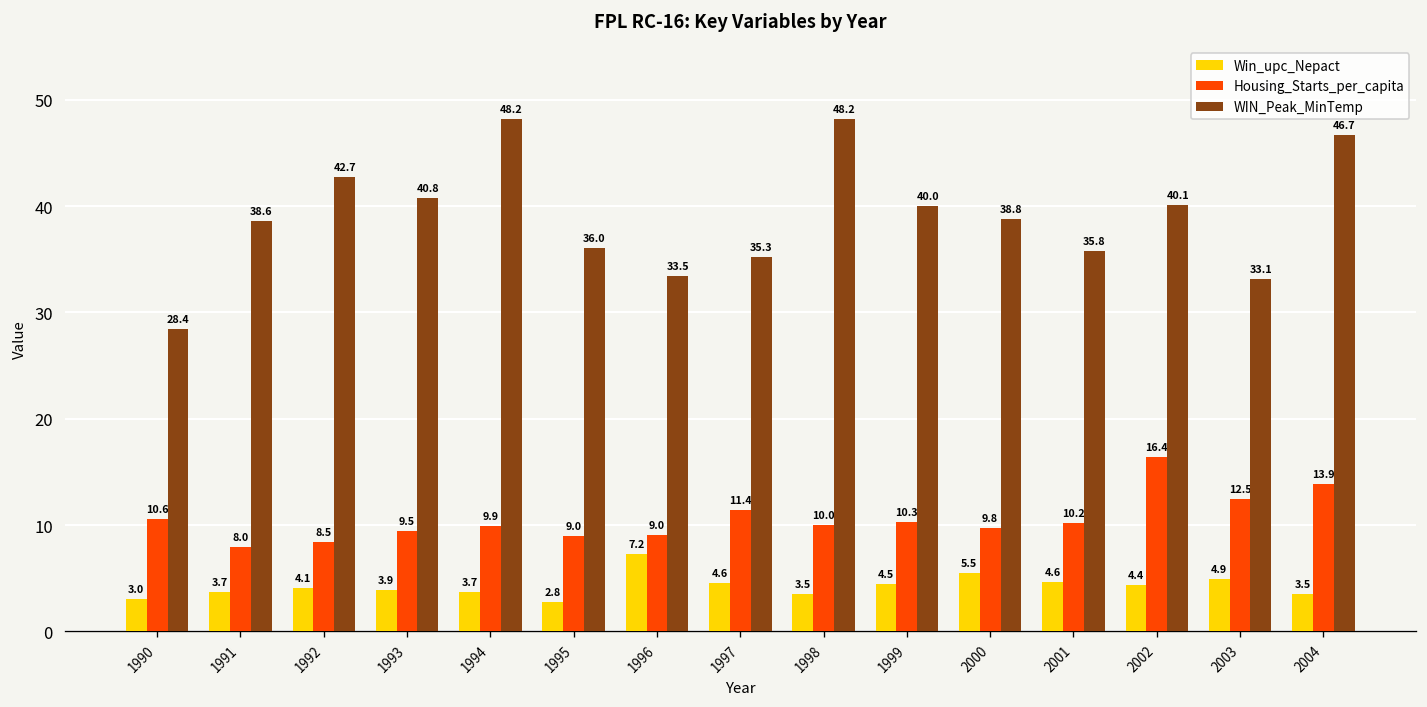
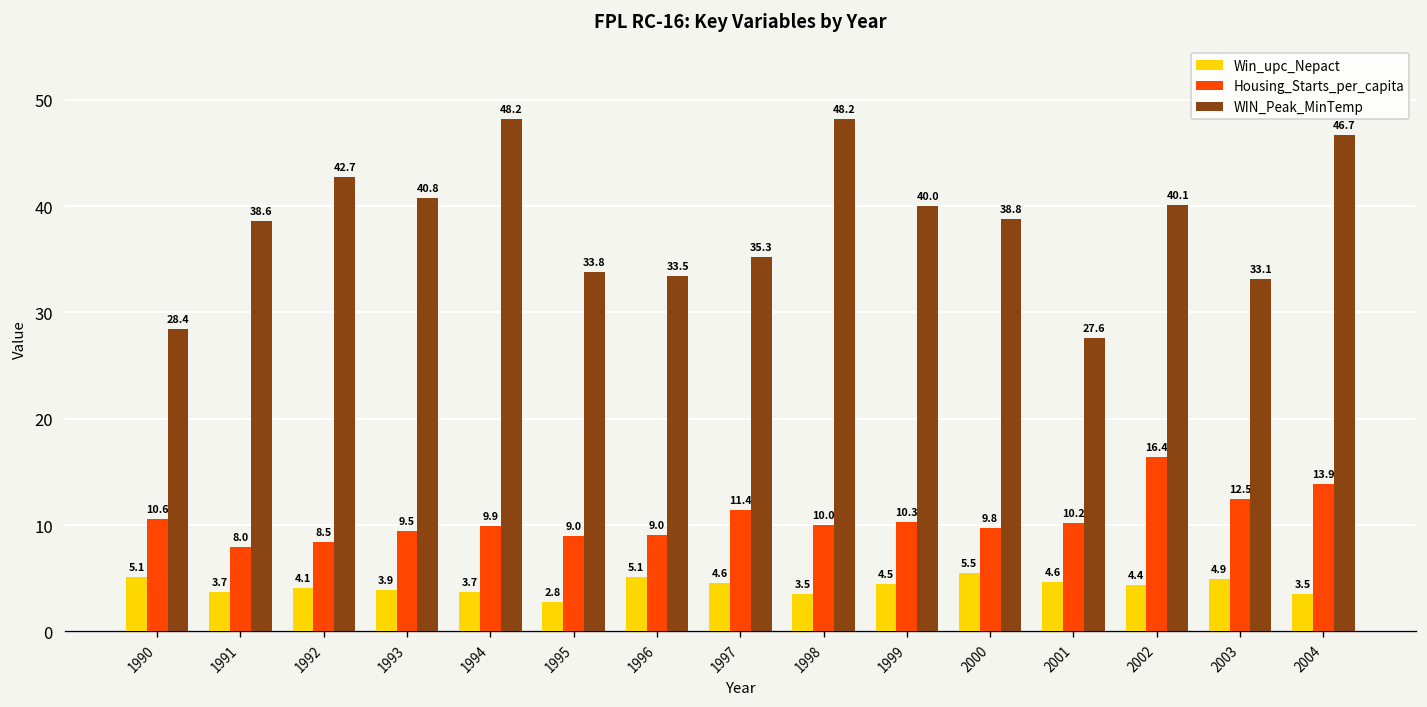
  {
    "Win_upc_Nepact": {
-     "1990": 3.0,
+     "1990": 5.1,
      "1991": 3.7,
      "1992": 4.1,
      "1993": 3.9,
      "1994": 3.7,
      "1995": 2.8,
-     "1996": 7.2,
+     "1996": 5.1,
      "1997": 4.6,
      "1998": 3.5,
      "1999": 4.5,
      "2000": 5.5,
      "2001": 4.6,
      "2002": 4.4,
      "2003": 4.9,
      "2004": 3.5
    },
    "Housing_Starts_per_capita": {
      "1990": 10.6,
      "1991": 8.0,
      "1992": 8.5,
      "1993": 9.5,
      "1994": 9.9,
      "1995": 9.0,
      "1996": 9.0,
      "1997": 11.4,
      "1998": 10.0,
      "1999": 10.3,
      "2000": 9.8,
      "2001": 10.2,
      "2002": 16.4,
      "2003": 12.5,
      "2004": 13.9
    },
    "WIN_Peak_MinTemp": {
      "1990": 28.4,
      "1991": 38.6,
      "1992": 42.7,
      "1993": 40.8,
      "1994": 48.2,
-     "1995": 36.0,
+     "1995": 33.8,
      "1996": 33.5,
      "1997": 35.3,
      "1998": 48.2,
      "1999": 40.0,
      "2000": 38.8,
-     "2001": 35.8,
+     "2001": 27.6,
      "2002": 40.1,
      "2003": 33.1,
      "2004": 46.7
    }
  }
